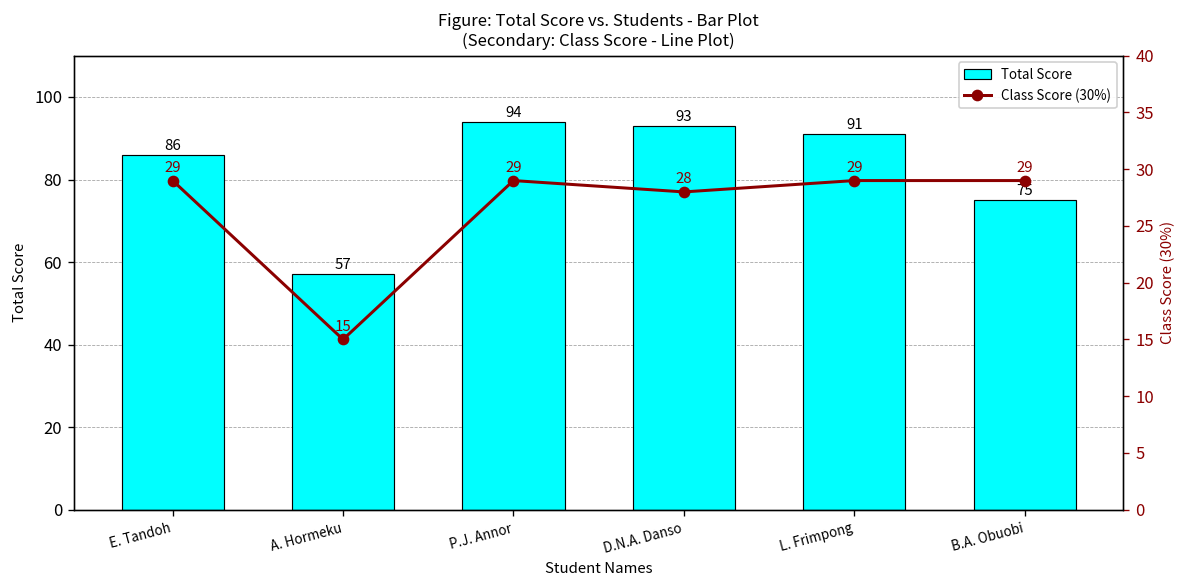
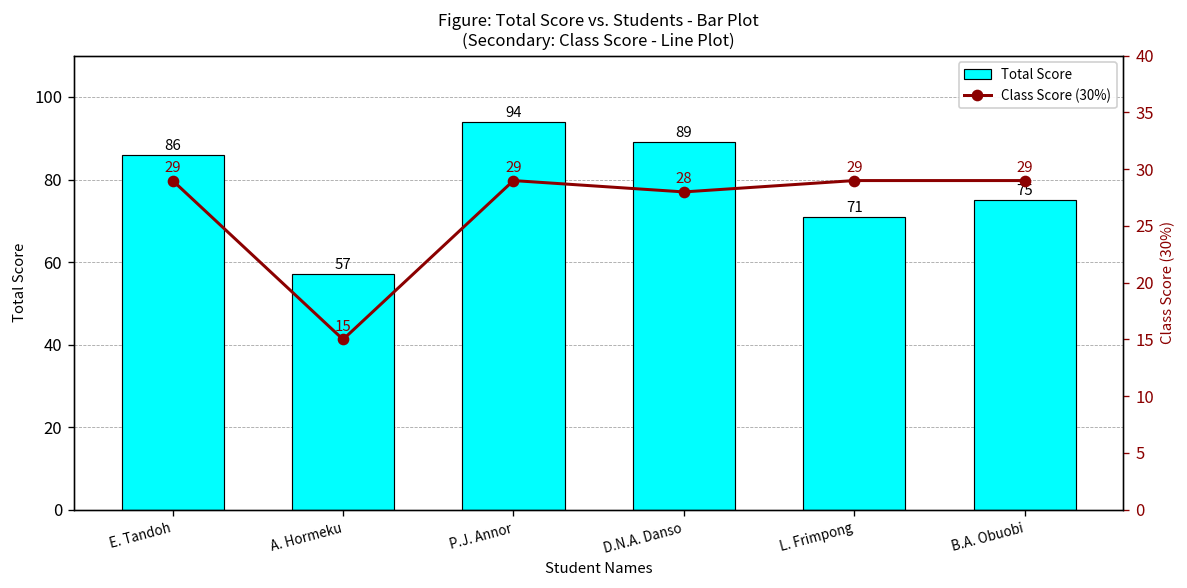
  {
    "Total Score": {
      "E. Tandoh": 86,
      "A. Hormeku": 57,
      "P.J. Annor": 94,
-     "D.N.A. Danso": 93,
-     "L. Frimpong": 91
+     "D.N.A. Danso": 89,
+     "L. Frimpong": 71
    },
    "Class Score (30%)": {
      "E. Tandoh": 29,
      "A. Hormeku": 15,
      "P.J. Annor": 29,
      "D.N.A. Danso": 28,
      "L. Frimpong": 29,
      "B.A. Obuobi": 29
    }
  }
